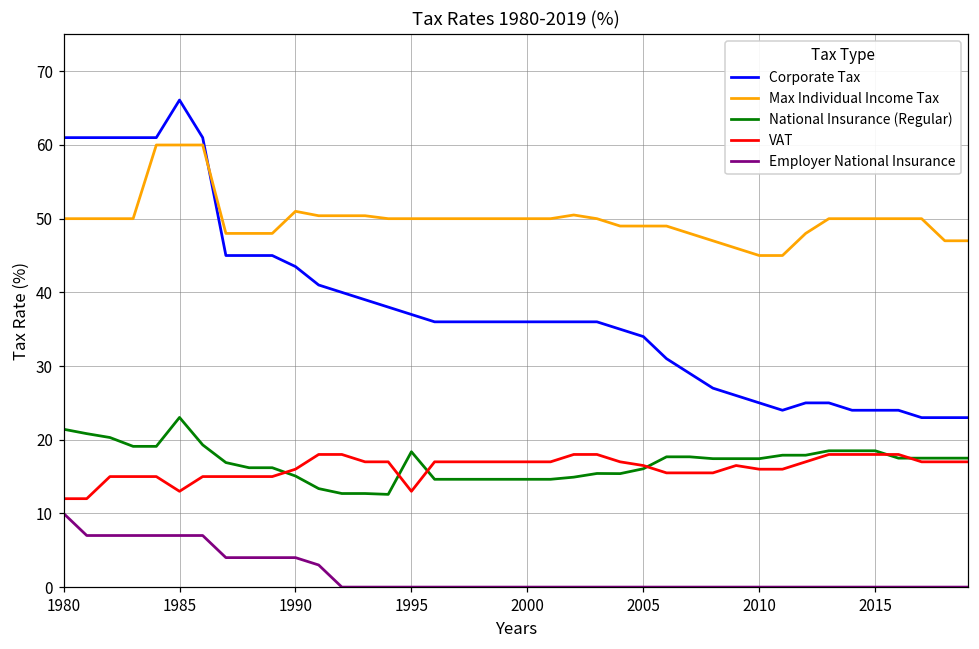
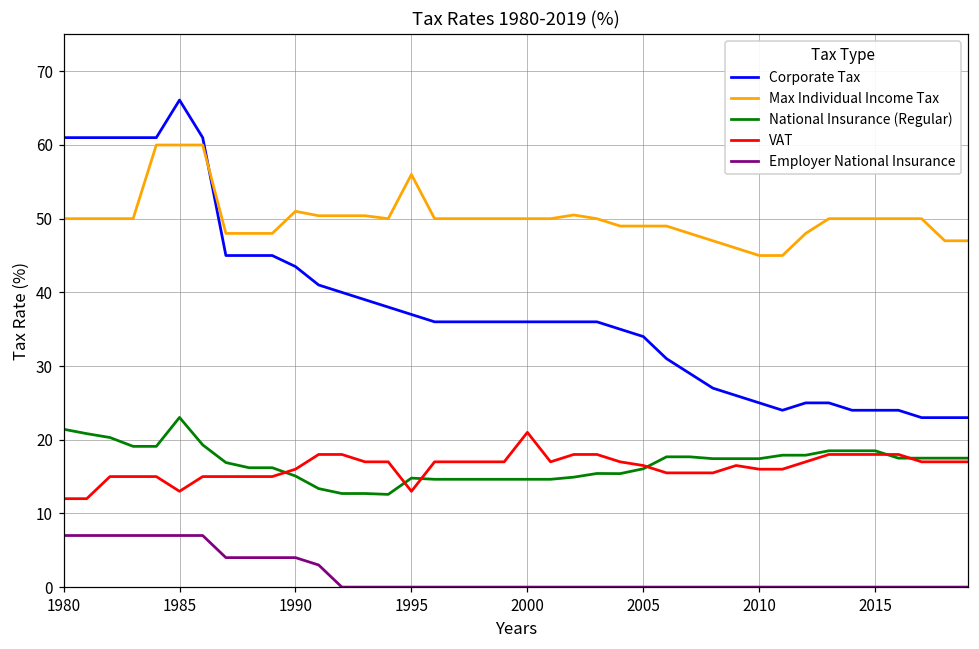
  {
    "Corporate Tax": {
      "1980": 61,
      "1985": 66,
      "1990": 44,
      "1995": 37,
      "2000": 36,
      "2005": 34,
      "2010": 25,
      "2015": 24
    },
    "Max Individual Income Tax": {
      "1980": 50,
      "1985": 60,
      "1990": 51,
-     "1995": 50,
+     "1995": 56,
      "2000": 50,
      "2005": 49,
      "2010": 45,
      "2015": 50
    },
    "National Insurance (Regular)": {
      "1980": 21,
      "1985": 23,
      "1990": 15,
-     "1995": 18,
+     "1995": 15,
      "2000": 15,
      "2005": 16,
      "2010": 17,
      "2015": 19
    },
    "VAT": {
      "1980": 12,
      "1985": 13,
      "1990": 16,
      "1995": 13,
-     "2000": 17,
+     "2000": 21,
      "2005": 17,
      "2010": 16,
      "2015": 18
    },
    "Employer National Insurance": {
-     "1980": 10,
+     "1980": 7,
      "1985": 7,
      "1990": 4,
      "1995": 0,
      "2000": 0,
      "2005": 0,
      "2010": 0,
      "2015": 0
    }
  }
